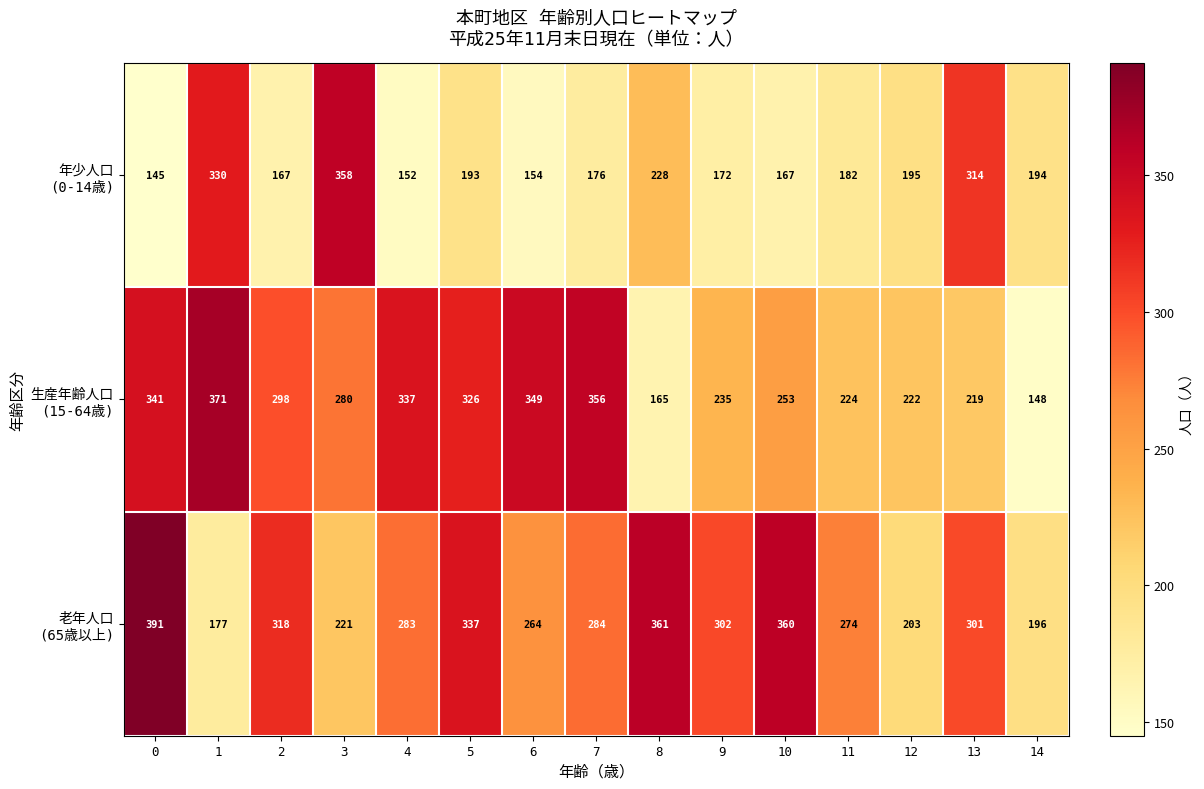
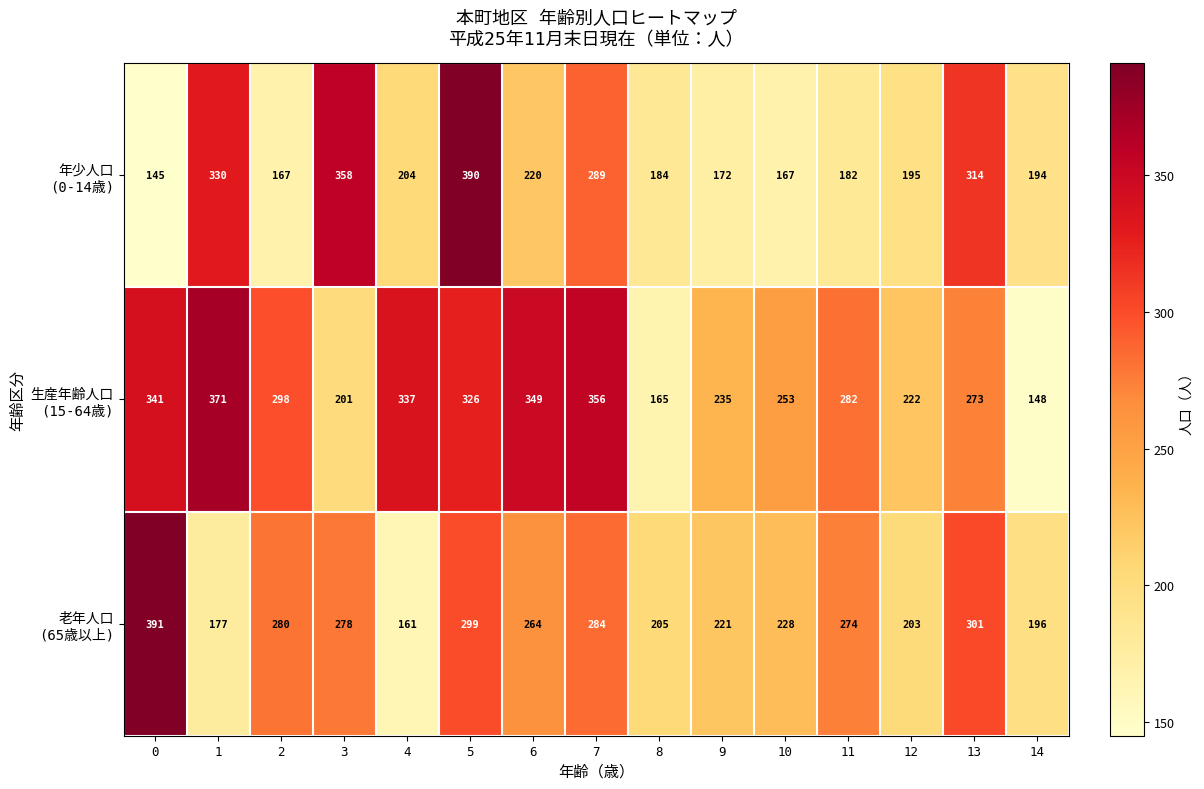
  {
    "年少人口 (0-14歳)": {
      "0": 145,
      "1": 330,
      "2": 167,
      "3": 358,
-     "4": 152,
-     "5": 193,
-     "6": 154,
-     "7": 176,
-     "8": 228,
+     "4": 204,
+     "5": 390,
+     "6": 220,
+     "7": 289,
+     "8": 184,
      "9": 172,
      "10": 167,
      "11": 182,
      "12": 195,
      "13": 314,
      "14": 194
    },
    "生産年齢人口 (15-64歳)": {
      "0": 341,
      "1": 371,
      "2": 298,
-     "3": 280,
+     "3": 201,
      "4": 337,
      "5": 326,
      "6": 349,
      "7": 356,
      "8": 165,
      "9": 235,
      "10": 253,
-     "11": 224,
+     "11": 282,
      "12": 222,
-     "13": 219,
+     "13": 273,
      "14": 148
    },
    "老年人口 (65歳以上)": {
      "0": 391,
      "1": 177,
-     "2": 318,
-     "3": 221,
-     "4": 283,
-     "5": 337,
+     "2": 280,
+     "3": 278,
+     "4": 161,
+     "5": 299,
      "6": 264,
      "7": 284,
-     "8": 361,
-     "9": 302,
-     "10": 360,
+     "8": 205,
+     "9": 221,
+     "10": 228,
      "11": 274,
      "12": 203,
      "13": 301,
      "14": 196
    }
  }
